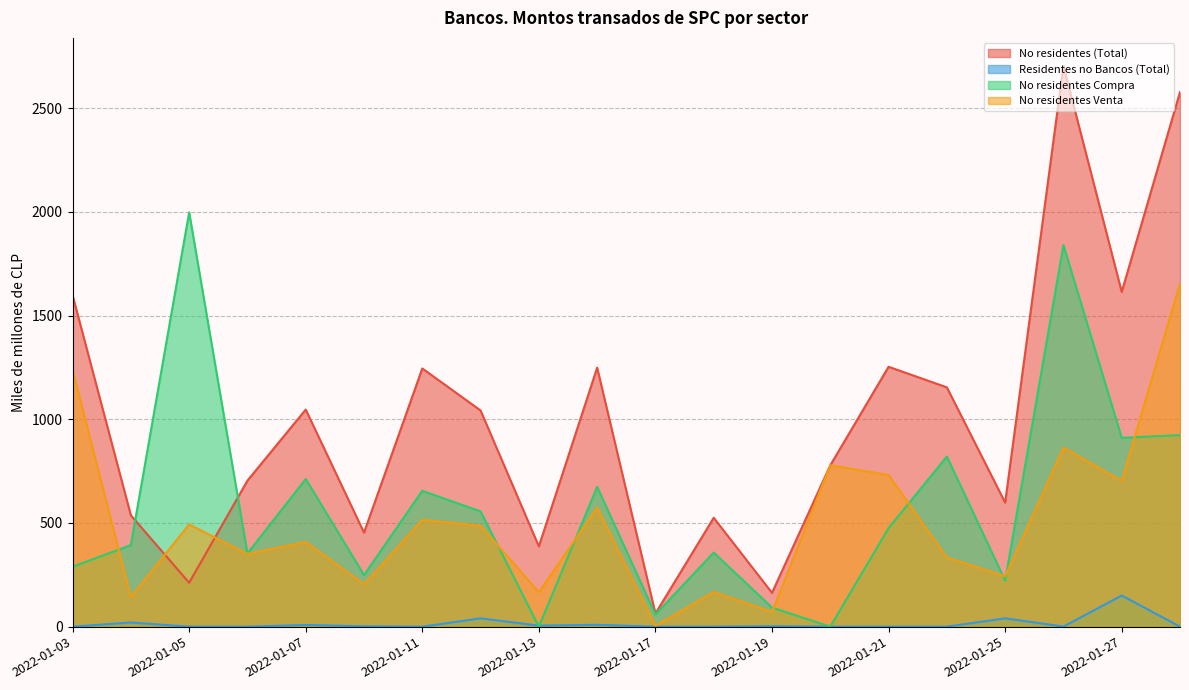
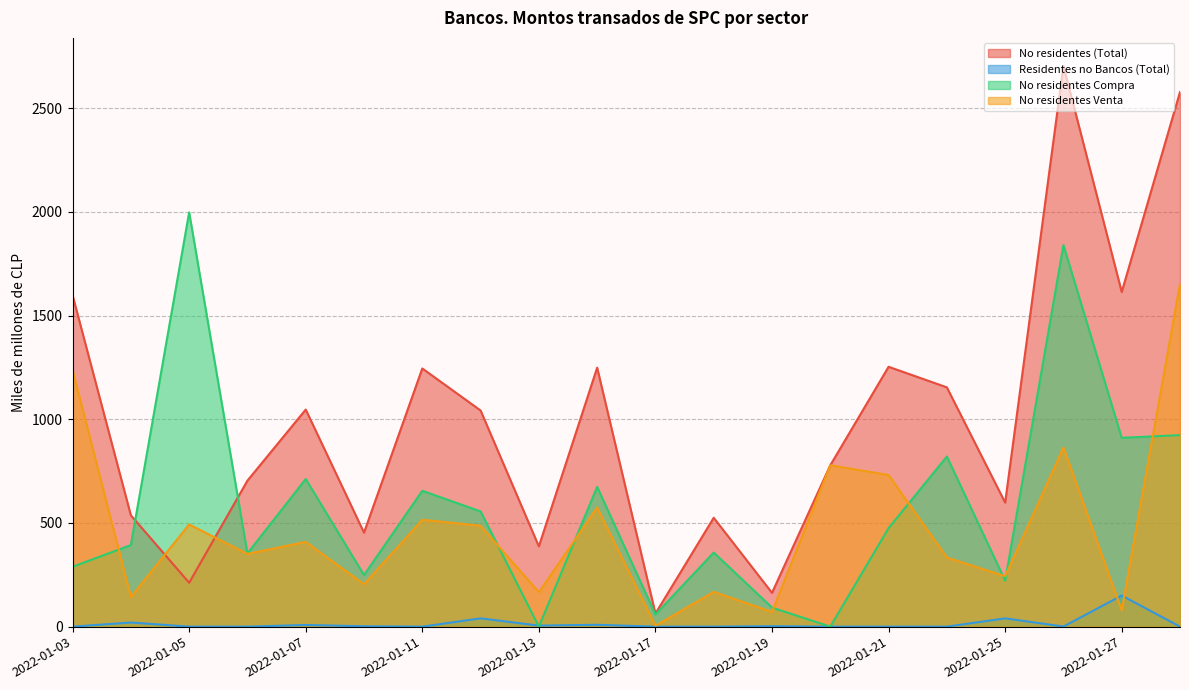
  {
    "No residentes (Total)": {
      "2022-01-03": 1600,
      "2022-01-05": 210,
      "2022-01-07": 1050,
      "2022-01-11": 1240,
      "2022-01-13": 390,
      "2022-01-19": 160,
      "2022-01-21": 1250,
      "2022-01-25": 600,
      "2022-01-27": 1610
    },
    "Residentes no Bancos (Total)": {
      "2022-01-03": 0,
      "2022-01-05": 0,
      "2022-01-07": 10,
      "2022-01-11": 0,
      "2022-01-19": 0,
      "2022-01-21": 0,
      "2022-01-25": 40,
      "2022-01-27": 150
    },
    "No residentes Compra": {
      "2022-01-03": 290,
      "2022-01-05": 2000,
      "2022-01-07": 710,
      "2022-01-11": 660,
      "2022-01-19": 90,
      "2022-01-21": 480,
      "2022-01-25": 220,
      "2022-01-27": 910
    },
    "No residentes Venta": {
      "2022-01-03": 1240,
      "2022-01-05": 490,
      "2022-01-07": 410,
      "2022-01-11": 520,
      "2022-01-13": 170,
      "2022-01-19": 70,
      "2022-01-21": 730,
      "2022-01-25": 240,
-     "2022-01-27": 700
+     "2022-01-27": 80
    }
  }
